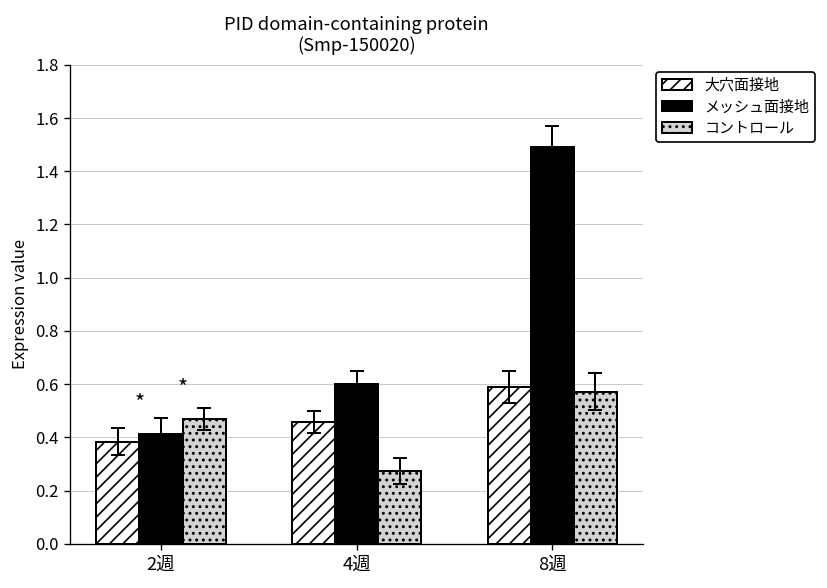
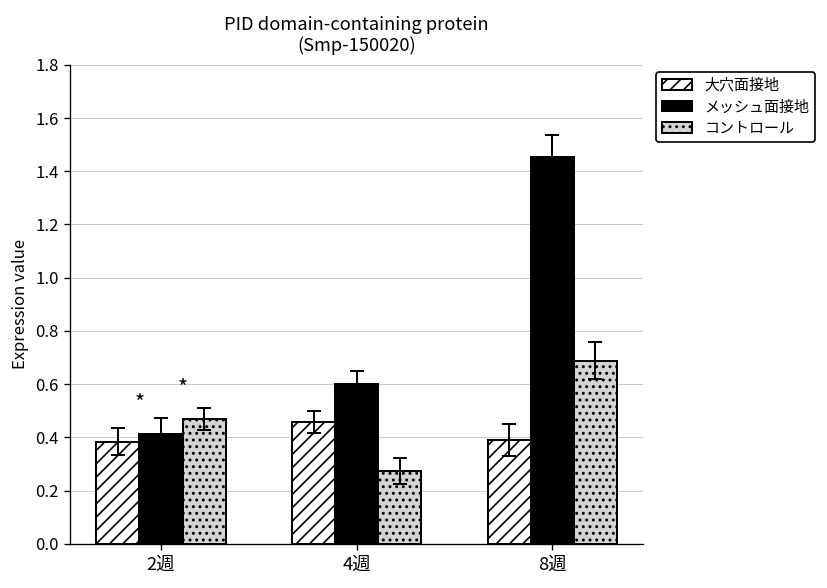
  {
    "大穴面接地": {
      "2週": 0.38,
      "4週": 0.46,
-     "8週": 0.59
+     "8週": 0.39
    },
    "メッシュ面接地": {
      "2週": 0.41,
      "4週": 0.60,
-     "8週": 1.49
+     "8週": 1.45
    },
    "コントロール": {
      "2週": 0.47,
      "4週": 0.27,
-     "8週": 0.57
+     "8週": 0.69
    }
  }
